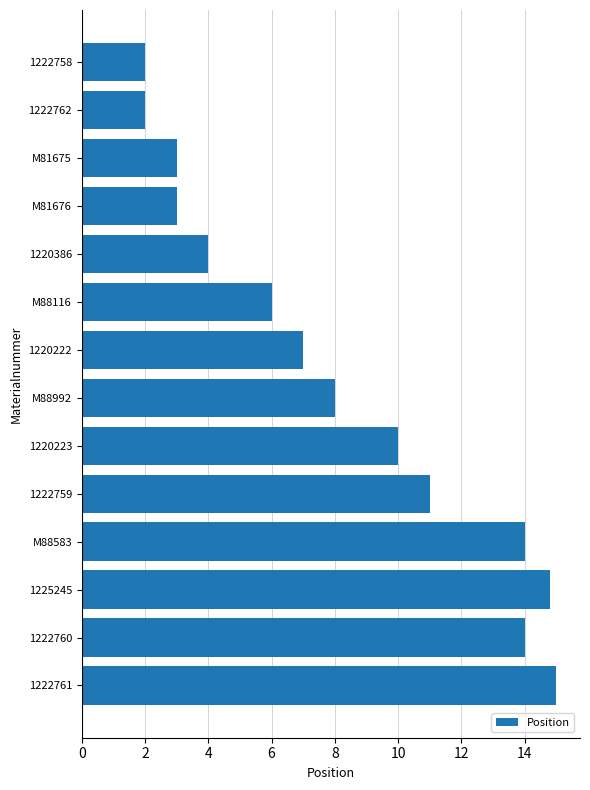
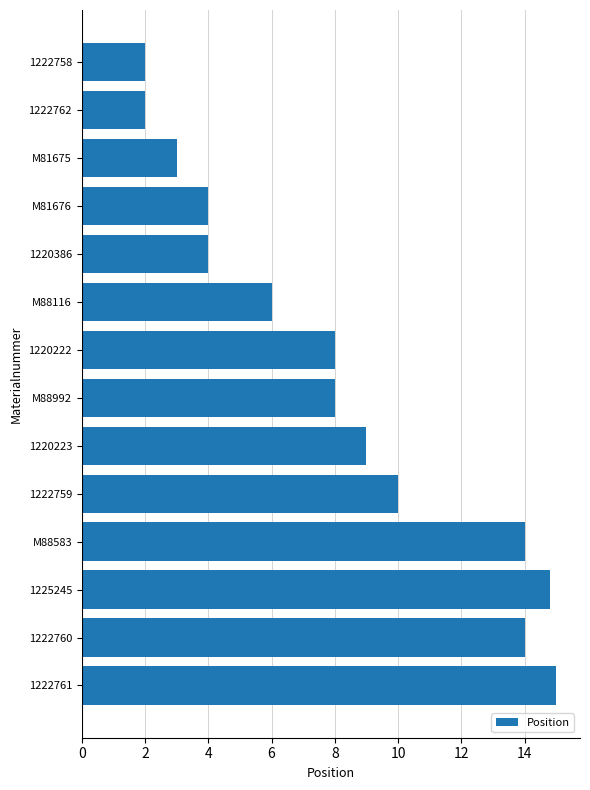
  {
    "1222758": 2,
    "1222762": 2,
    "M81675": 3,
-   "M81676": 3,
+   "M81676": 4,
    "1220386": 4,
    "M88116": 6,
-   "1220222": 7,
+   "1220222": 8,
    "M88992": 8,
-   "1220223": 10,
-   "1222759": 11,
+   "1220223": 9,
+   "1222759": 10,
    "M88583": 14,
    "1225245": 14.8,
    "1222760": 14,
    "1222761": 15
  }
